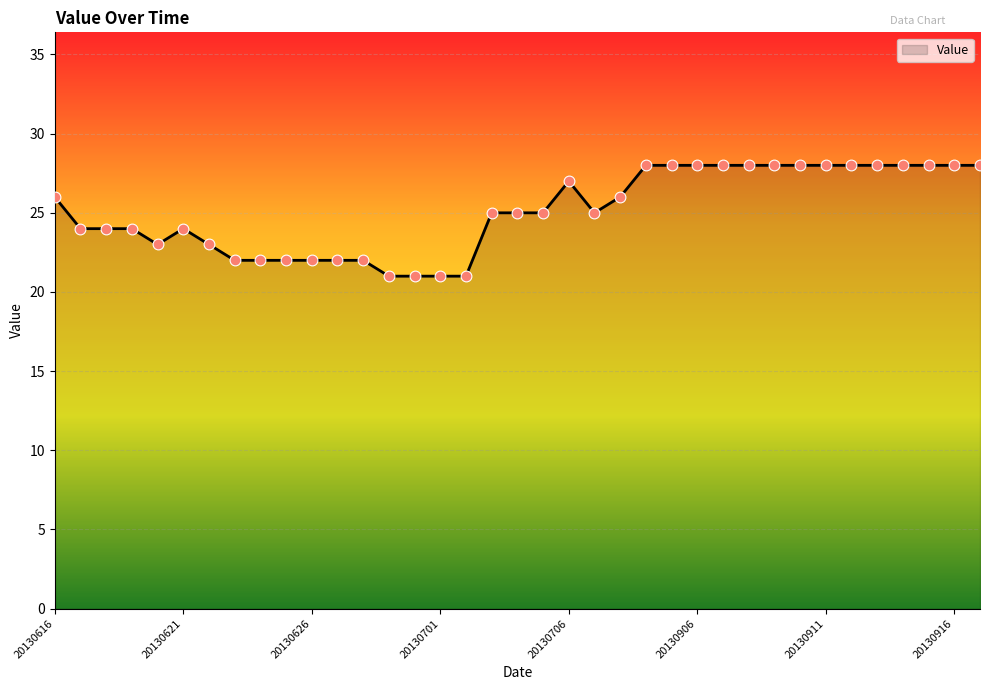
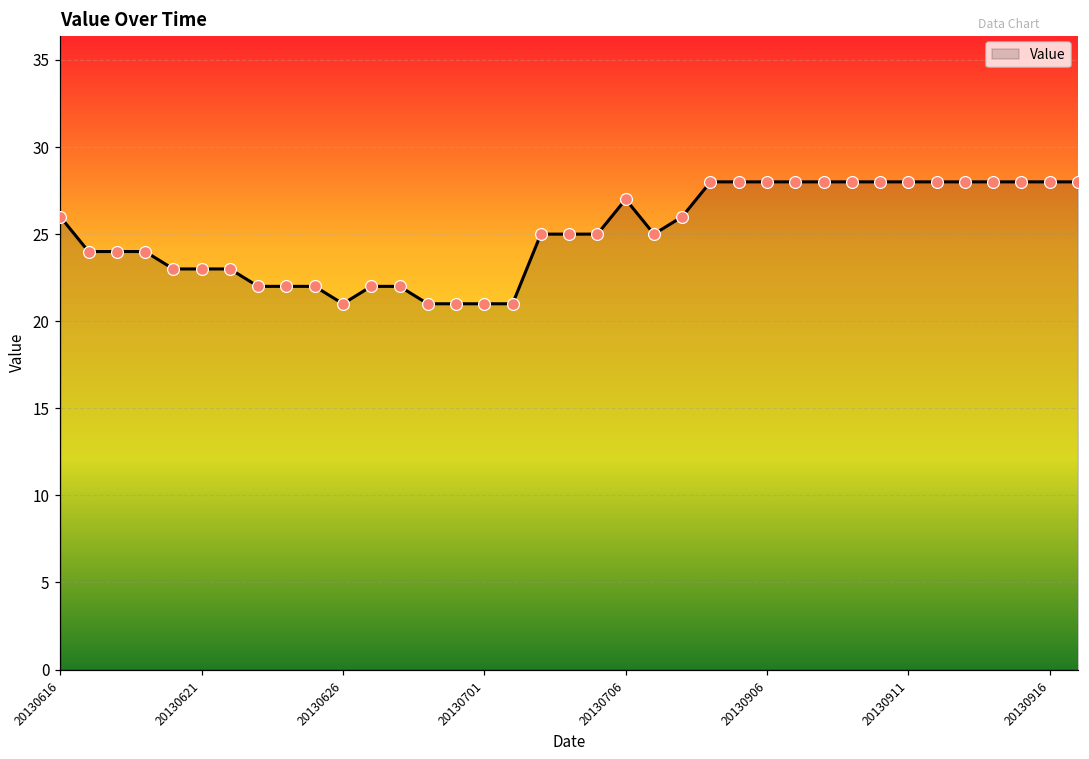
  {
    "20130616": 26,
-   "20130621": 24,
-   "20130626": 22,
+   "20130621": 23,
+   "20130626": 21,
    "20130701": 21,
    "20130706": 27,
    "20130906": 28,
    "20130911": 28,
    "20130916": 28
  }
